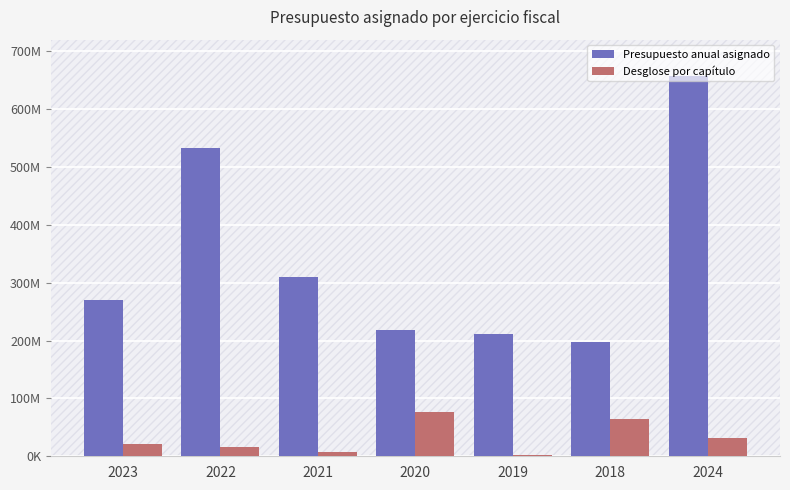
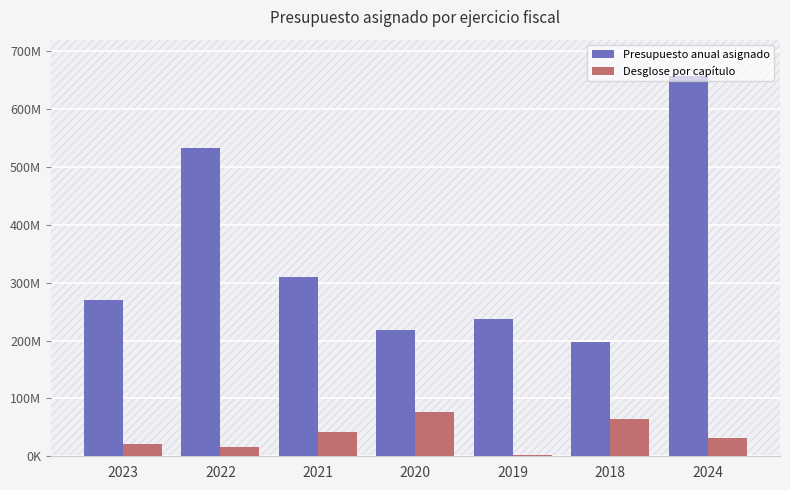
  {
    "Presupuesto anual asignado": {
      "2023": 270000000,
      "2022": 530000000,
      "2021": 310000000,
      "2020": 220000000,
-     "2019": 210000000,
+     "2019": 240000000,
      "2018": 200000000
    },
    "Desglose por capítulo": {
      "2023": 20000000,
      "2022": 20000000,
-     "2021": 10000000,
+     "2021": 40000000,
      "2020": 80000000,
      "2018": 60000000,
      "2024": 30000000
    }
  }
